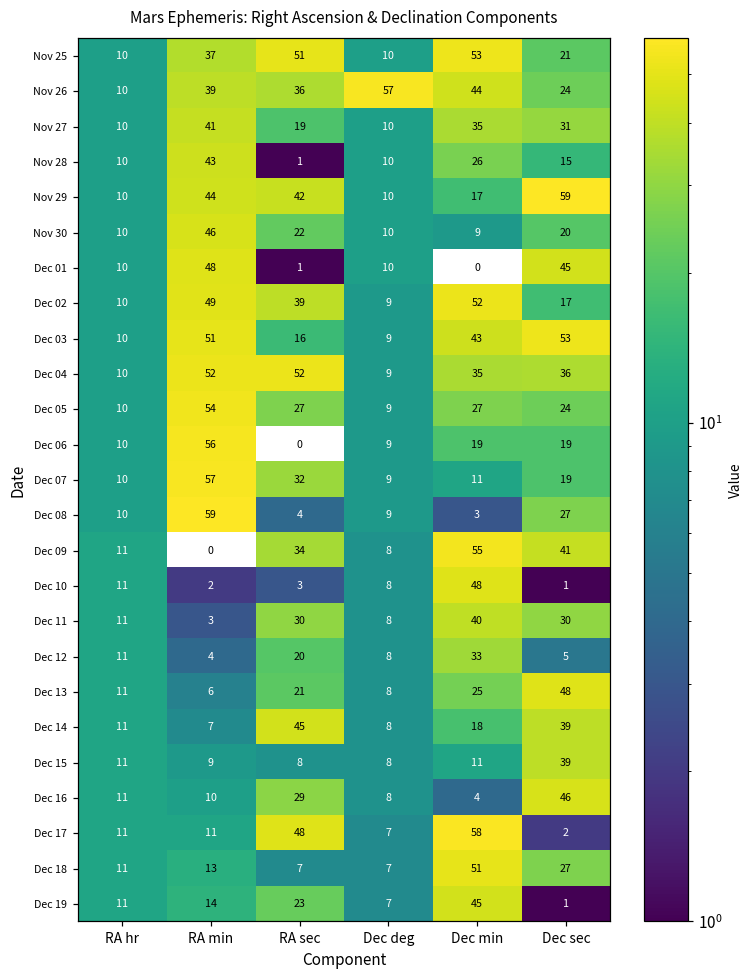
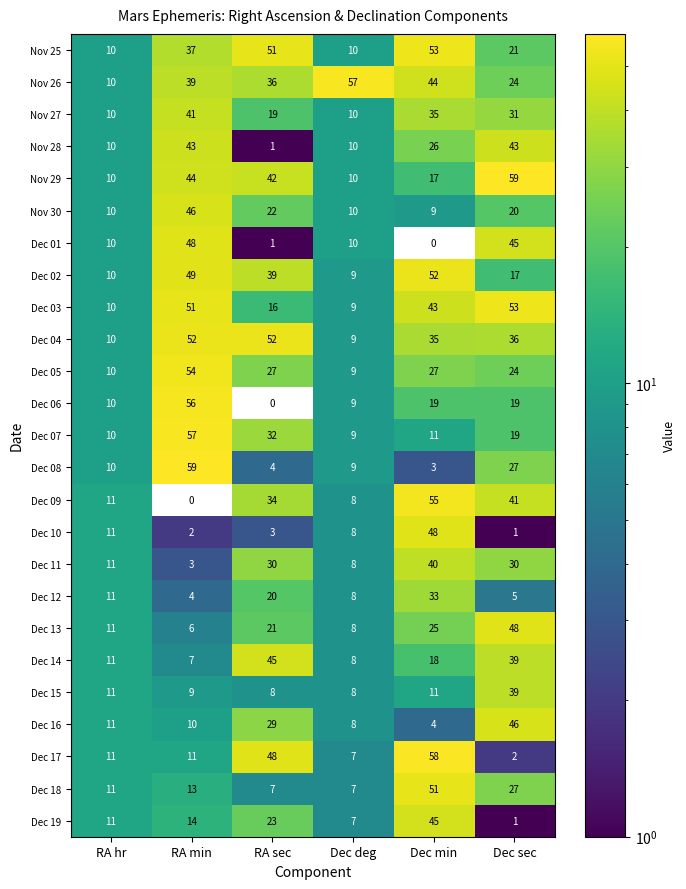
  {
    "Nov 25": {
      "RA hr": 10,
      "RA min": 37,
      "RA sec": 51,
      "Dec deg": 10,
      "Dec min": 53,
      "Dec sec": 21
    },
    "Nov 26": {
      "RA hr": 10,
      "RA min": 39,
      "RA sec": 36,
      "Dec deg": 57,
      "Dec min": 44,
      "Dec sec": 24
    },
    "Nov 27": {
      "RA hr": 10,
      "RA min": 41,
      "RA sec": 19,
      "Dec deg": 10,
      "Dec min": 35,
      "Dec sec": 31
    },
    "Nov 28": {
      "RA hr": 10,
      "RA min": 43,
      "RA sec": 1,
      "Dec deg": 10,
      "Dec min": 26,
-     "Dec sec": 15
+     "Dec sec": 43
    },
    "Nov 29": {
      "RA hr": 10,
      "RA min": 44,
      "RA sec": 42,
      "Dec deg": 10,
      "Dec min": 17,
      "Dec sec": 59
    },
    "Nov 30": {
      "RA hr": 10,
      "RA min": 46,
      "RA sec": 22,
      "Dec deg": 10,
      "Dec min": 9,
      "Dec sec": 20
    },
    "Dec 01": {
      "RA hr": 10,
      "RA min": 48,
      "RA sec": 1,
      "Dec deg": 10,
      "Dec min": 0,
      "Dec sec": 45
    },
    "Dec 02": {
      "RA hr": 10,
      "RA min": 49,
      "RA sec": 39,
      "Dec deg": 9,
      "Dec min": 52,
      "Dec sec": 17
    },
    "Dec 03": {
      "RA hr": 10,
      "RA min": 51,
      "RA sec": 16,
      "Dec deg": 9,
      "Dec min": 43,
      "Dec sec": 53
    },
    "Dec 04": {
      "RA hr": 10,
      "RA min": 52,
      "RA sec": 52,
      "Dec deg": 9,
      "Dec min": 35,
      "Dec sec": 36
    },
    "Dec 05": {
      "RA hr": 10,
      "RA min": 54,
      "RA sec": 27,
      "Dec deg": 9,
      "Dec min": 27,
      "Dec sec": 24
    },
    "Dec 06": {
      "RA hr": 10,
      "RA min": 56,
      "RA sec": 0,
      "Dec deg": 9,
      "Dec min": 19,
      "Dec sec": 19
    },
    "Dec 07": {
      "RA hr": 10,
      "RA min": 57,
      "RA sec": 32,
      "Dec deg": 9,
      "Dec min": 11,
      "Dec sec": 19
    },
    "Dec 08": {
      "RA hr": 10,
      "RA min": 59,
      "RA sec": 4,
      "Dec deg": 9,
      "Dec min": 3,
      "Dec sec": 27
    },
    "Dec 09": {
      "RA hr": 11,
      "RA min": 0,
      "RA sec": 34,
      "Dec deg": 8,
      "Dec min": 55,
      "Dec sec": 41
    },
    "Dec 10": {
      "RA hr": 11,
      "RA min": 2,
      "RA sec": 3,
      "Dec deg": 8,
      "Dec min": 48,
      "Dec sec": 1
    },
    "Dec 11": {
      "RA hr": 11,
      "RA min": 3,
      "RA sec": 30,
      "Dec deg": 8,
      "Dec min": 40,
      "Dec sec": 30
    },
    "Dec 12": {
      "RA hr": 11,
      "RA min": 4,
      "RA sec": 20,
      "Dec deg": 8,
      "Dec min": 33,
      "Dec sec": 5
    },
    "Dec 13": {
      "RA hr": 11,
      "RA min": 6,
      "RA sec": 21,
      "Dec deg": 8,
      "Dec min": 25,
      "Dec sec": 48
    },
    "Dec 14": {
      "RA hr": 11,
      "RA min": 7,
      "RA sec": 45,
      "Dec deg": 8,
      "Dec min": 18,
      "Dec sec": 39
    },
    "Dec 15": {
      "RA hr": 11,
      "RA min": 9,
      "RA sec": 8,
      "Dec deg": 8,
      "Dec min": 11,
      "Dec sec": 39
    },
    "Dec 16": {
      "RA hr": 11,
      "RA min": 10,
      "RA sec": 29,
      "Dec deg": 8,
      "Dec min": 4,
      "Dec sec": 46
    },
    "Dec 17": {
      "RA hr": 11,
      "RA min": 11,
      "RA sec": 48,
      "Dec deg": 7,
      "Dec min": 58,
      "Dec sec": 2
    },
    "Dec 18": {
      "RA hr": 11,
      "RA min": 13,
      "RA sec": 7,
      "Dec deg": 7,
      "Dec min": 51,
      "Dec sec": 27
    },
    "Dec 19": {
      "RA hr": 11,
      "RA min": 14,
      "RA sec": 23,
      "Dec deg": 7,
      "Dec min": 45,
      "Dec sec": 1
    }
  }
